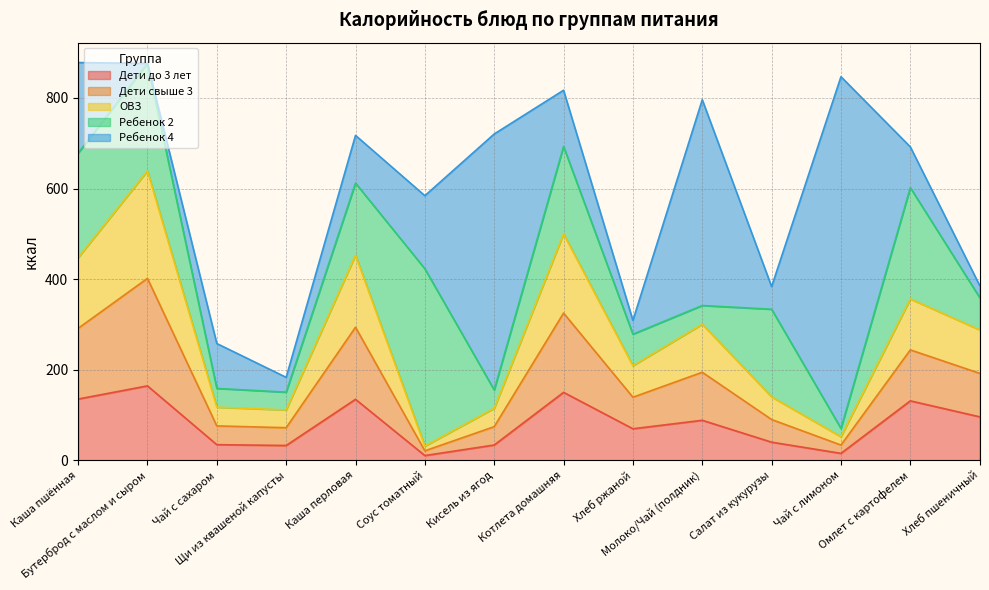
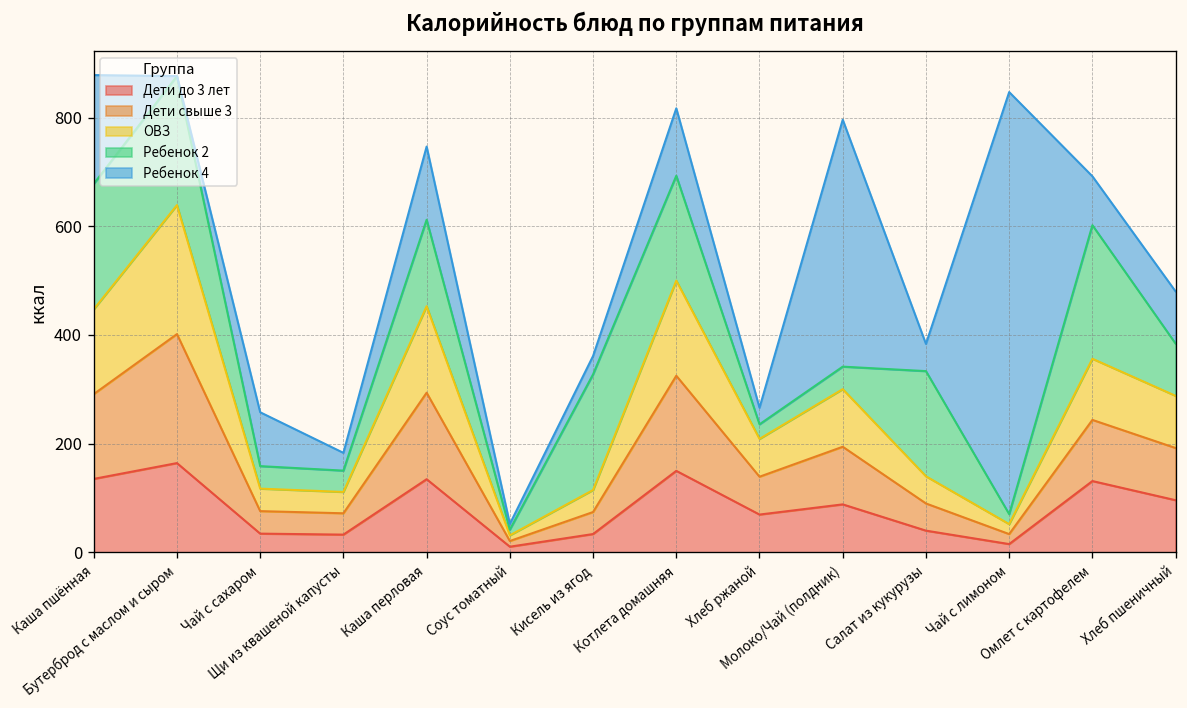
  {
    "ОВЗ": {
      "Каша пшённая": 160,
      "Бутерброд с маслом и сыром": 240,
      "Чай с сахаром": 40,
      "Щи из квашеной капусты": 40,
      "Каша перловая": 160,
      "Соус томатный": 10,
      "Кисель из ягод": 40,
      "Котлета домашняя": 180,
      "Хлеб ржаной": 70,
      "Молоко/Чай (полдник)": 110,
      "Салат из кукурузы": 50,
      "Чай с лимоном": 20,
      "Омлет с картофелем": 110,
      "Хлеб пшеничный": 100
    },
    "Ребенок 2": {
      "Каша пшённая": 230,
      "Чай с сахаром": 40,
      "Щи из квашеной капусты": 40,
      "Каша перловая": 160,
-     "Соус томатный": 390,
-     "Кисель из ягод": 40,
+     "Соус томатный": 10,
+     "Кисель из ягод": 210,
      "Котлета домашняя": 190,
-     "Хлеб ржаной": 70,
+     "Хлеб ржаной": 30,
      "Молоко/Чай (полдник)": 40,
      "Салат из кукурузы": 190,
      "Чай с лимоном": 20,
      "Омлет с картофелем": 250,
-     "Хлеб пшеничный": 70
+     "Хлеб пшеничный": 100
    },
    "Ребенок 4": {
      "Каша пшённая": 200,
      "Чай с сахаром": 100,
      "Щи из квашеной капусты": 30,
-     "Каша перловая": 110,
-     "Соус томатный": 160,
-     "Кисель из ягод": 570,
+     "Каша перловая": 130,
+     "Соус томатный": 10,
+     "Кисель из ягод": 30,
      "Котлета домашняя": 120,
      "Хлеб ржаной": 30,
      "Молоко/Чай (полдник)": 450,
      "Салат из кукурузы": 50,
      "Чай с лимоном": 780,
      "Омлет с картофелем": 90,
-     "Хлеб пшеничный": 30
+     "Хлеб пшеничный": 100
    }
  }
